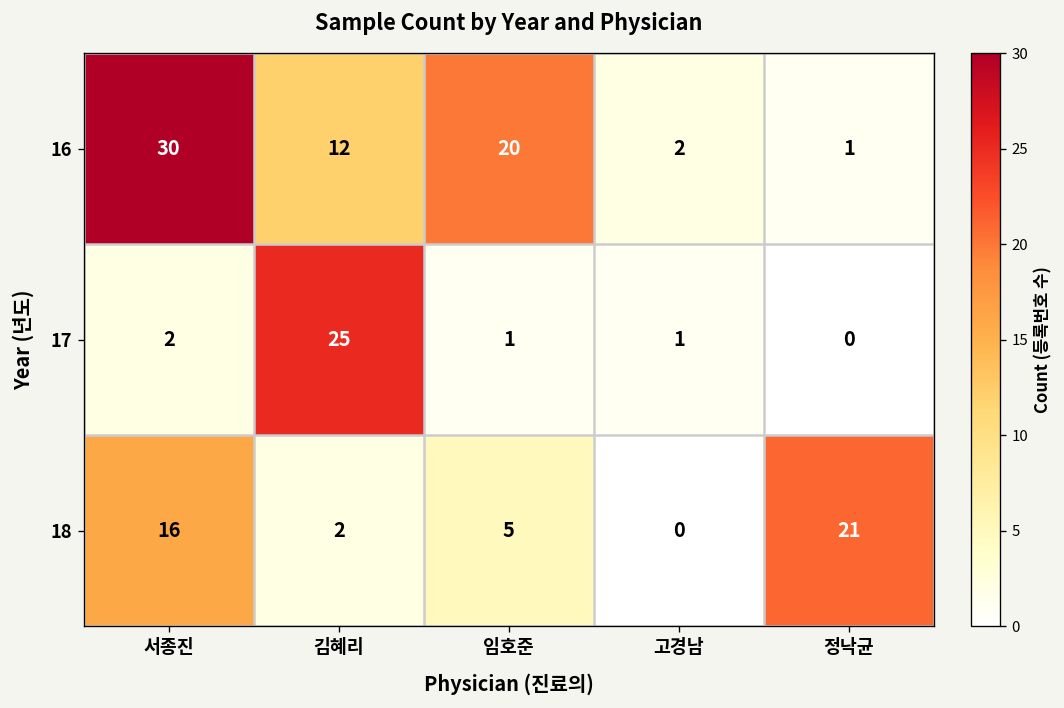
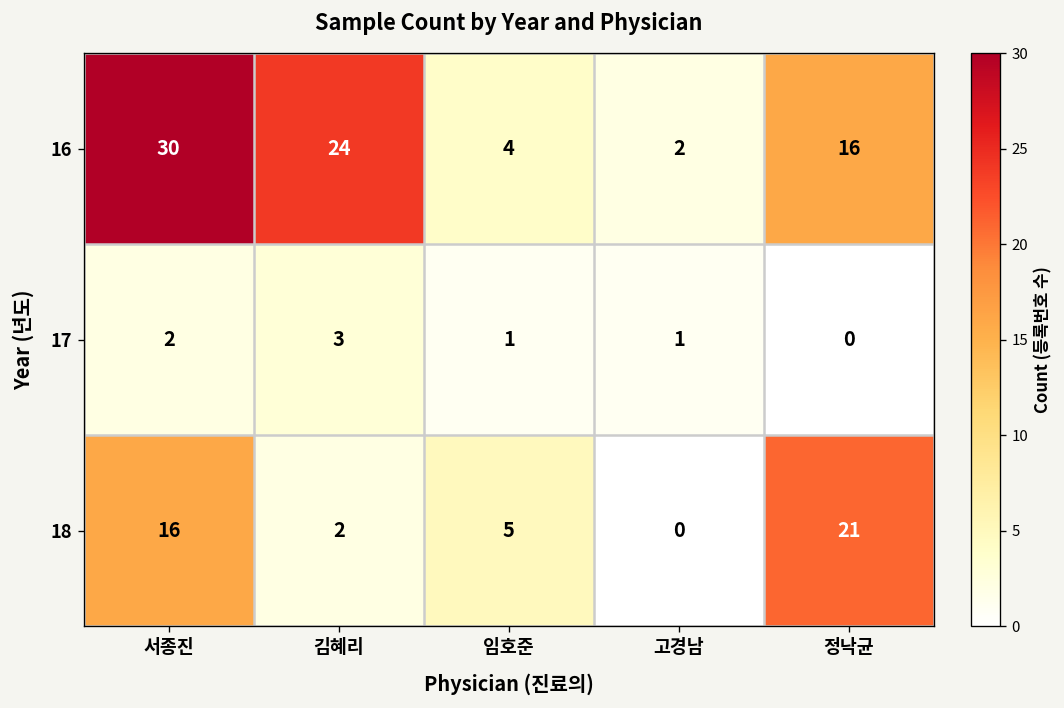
  {
    "16": {
      "서종진": 30,
-     "김혜리": 12,
-     "임호준": 20,
+     "김혜리": 24,
+     "임호준": 4,
      "고경남": 2,
-     "정낙균": 1
+     "정낙균": 16
    },
    "17": {
      "서종진": 2,
-     "김혜리": 25,
+     "김혜리": 3,
      "임호준": 1,
      "고경남": 1,
      "정낙균": 0
    },
    "18": {
      "서종진": 16,
      "김혜리": 2,
      "임호준": 5,
      "고경남": 0,
      "정낙균": 21
    }
  }
